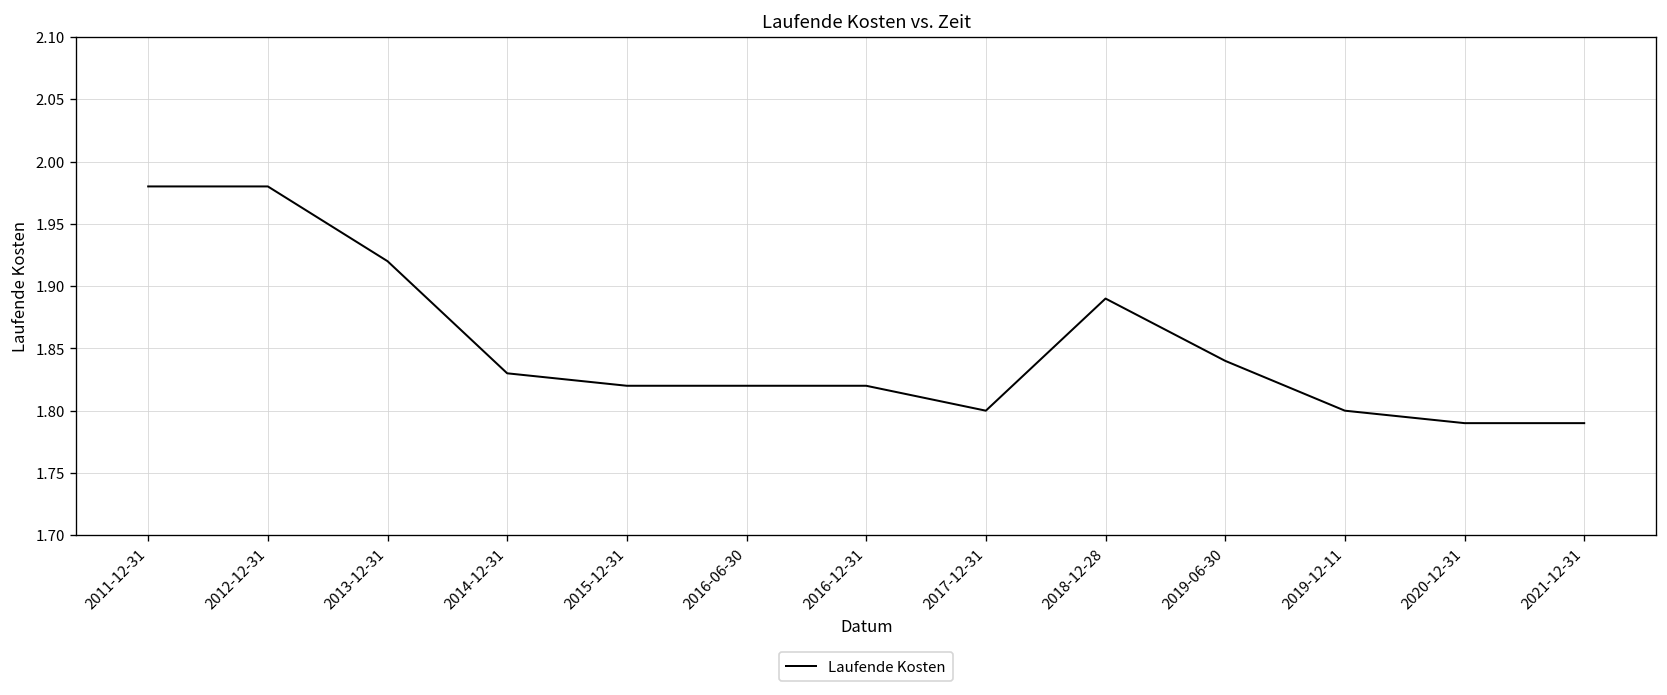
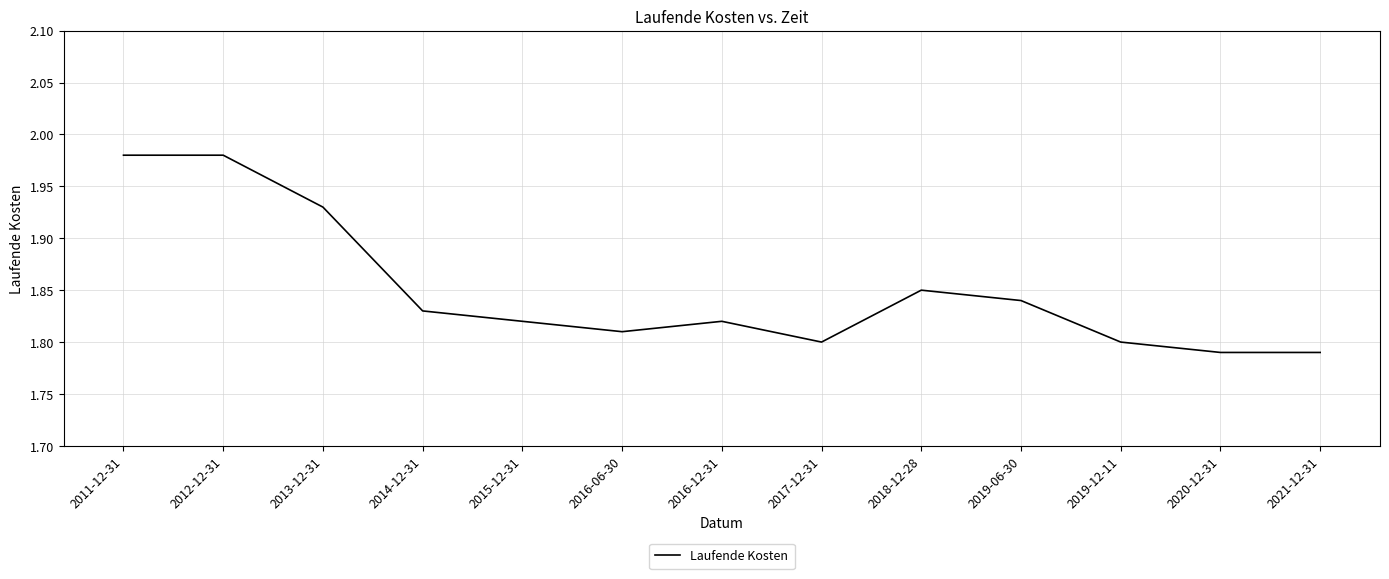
  {
    "2011-12-31": 1.98,
    "2012-12-31": 1.98,
-   "2013-12-31": 1.92,
+   "2013-12-31": 1.93,
    "2014-12-31": 1.83,
    "2015-12-31": 1.82,
-   "2016-06-30": 1.82,
+   "2016-06-30": 1.81,
    "2016-12-31": 1.82,
    "2017-12-31": 1.80,
-   "2018-12-28": 1.89,
+   "2018-12-28": 1.85,
    "2019-06-30": 1.84,
    "2019-12-11": 1.80,
    "2020-12-31": 1.79,
    "2021-12-31": 1.79
  }
